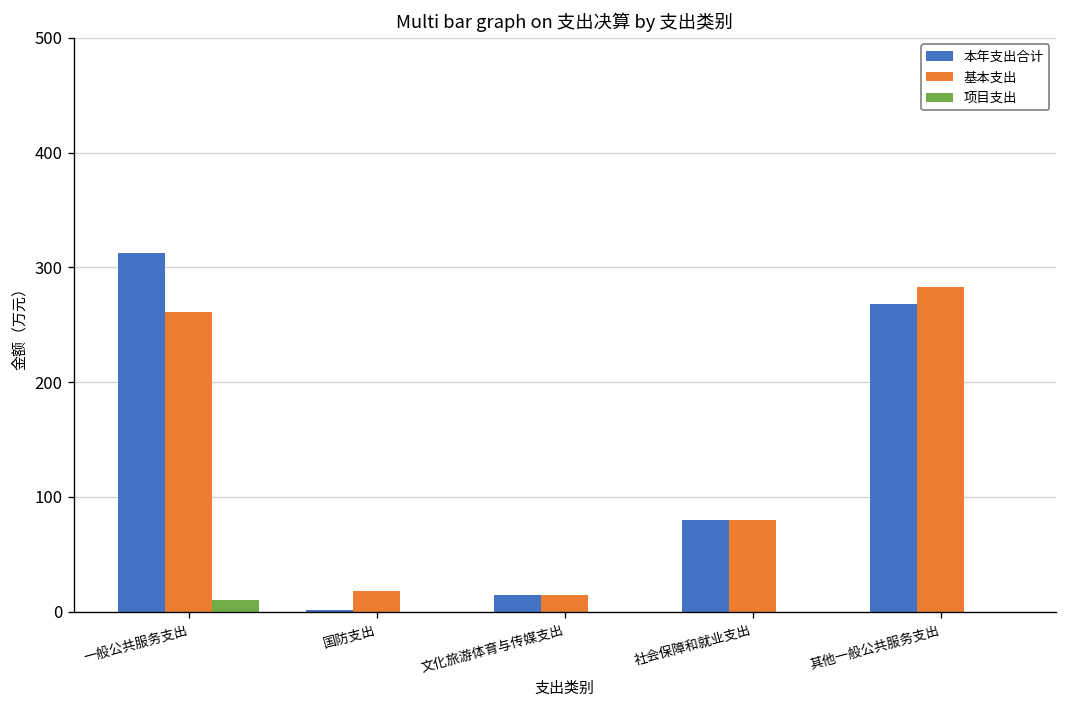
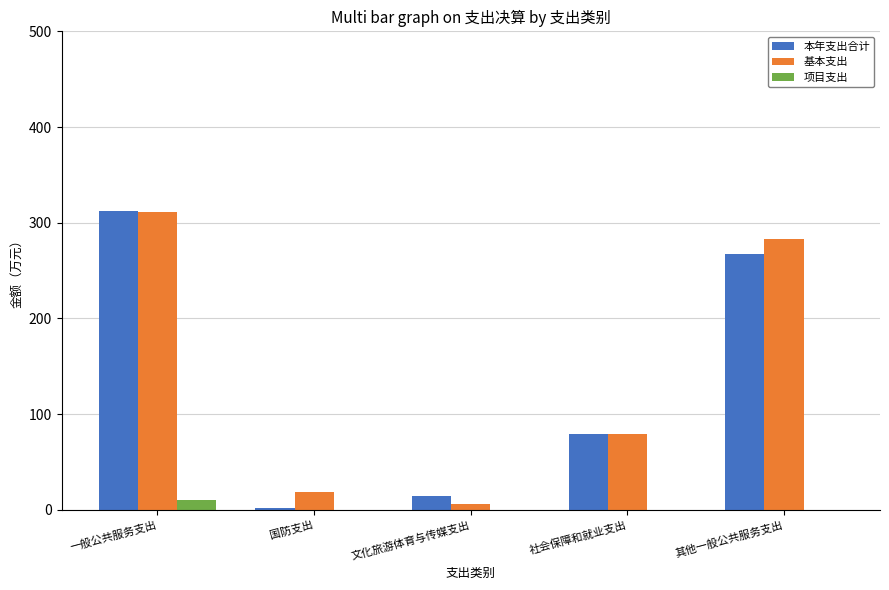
  {
    "本年支出合计": {
      "一般公共服务支出": 310,
      "文化旅游体育与传媒支出": 10,
      "社会保障和就业支出": 80,
      "其他一般公共服务支出": 270
    },
    "基本支出": {
-     "一般公共服务支出": 260,
+     "一般公共服务支出": 310,
      "国防支出": 20,
-     "文化旅游体育与传媒支出": 15,
+     "文化旅游体育与传媒支出": 6,
      "社会保障和就业支出": 80,
      "其他一般公共服务支出": 280
    },
    "项目支出": {
      "一般公共服务支出": 10,
      "国防支出": 0,
      "文化旅游体育与传媒支出": 0,
      "社会保障和就业支出": 0,
      "其他一般公共服务支出": 0
    }
  }
